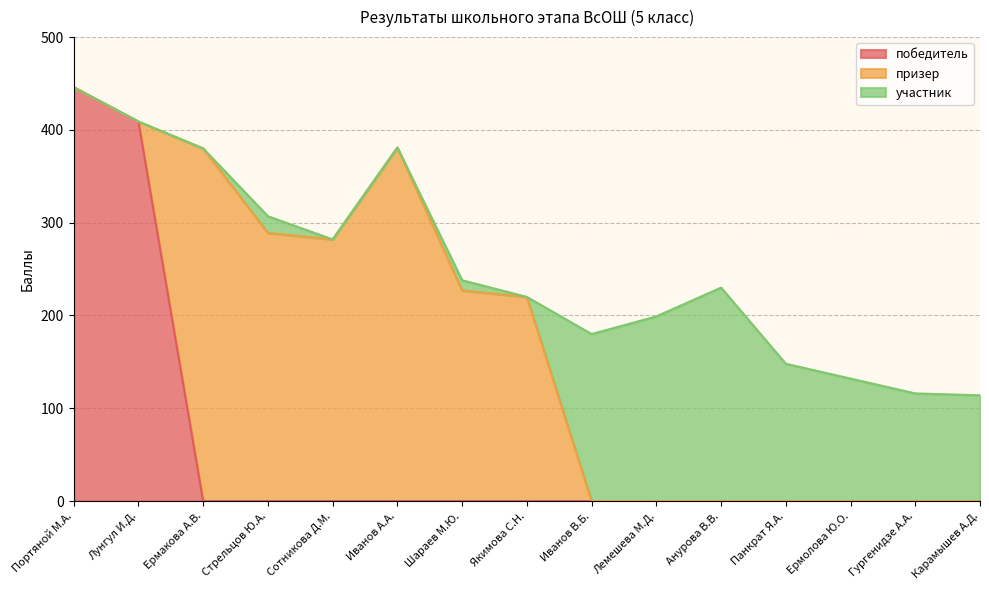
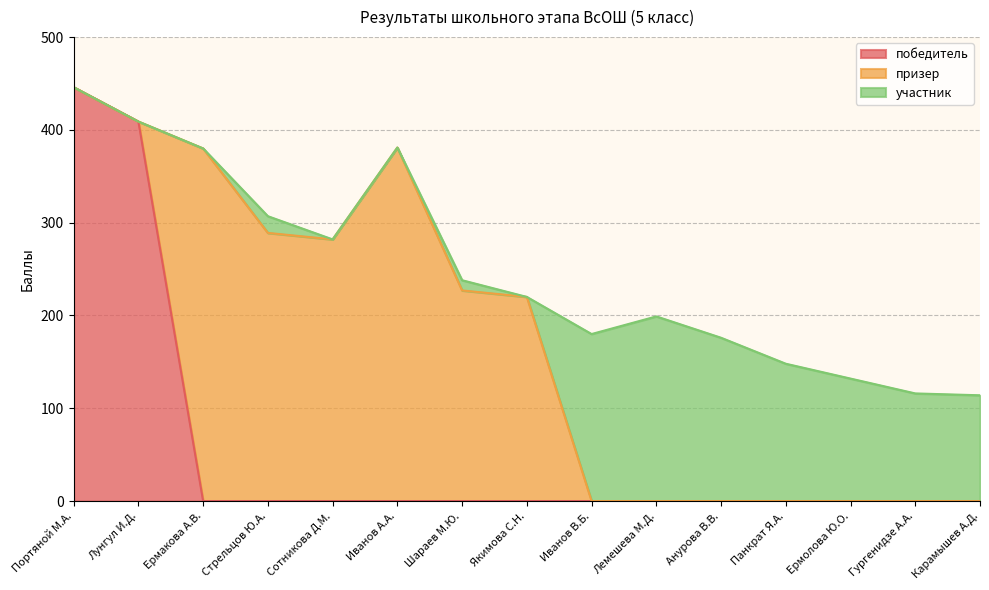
  {
    "победитель": {
      "Ермакова А.В.": 0,
      "Стрельцов Ю.А.": 0,
      "Сотникова Д.М.": 0,
      "Иванов А.А.": 0,
      "Шараев М.Ю.": 0,
      "Якимова С.Н.": 0
    },
    "призер": {
      "Стрельцов Ю.А.": 290,
      "Шараев М.Ю.": 230
    },
    "участник": {
      "Стрельцов Ю.А.": 20,
      "Шараев М.Ю.": 10,
      "Иванов В.Б.": 180,
      "Лемешева М.Д.": 200,
-     "Анурова В.В.": 230,
+     "Анурова В.В.": 180,
      "Панкрат Я.А.": 150,
      "Ермолова Ю.О.": 130,
      "Гургенидзе А.А.": 120,
      "Карамышев А.Д.": 110
    }
  }
